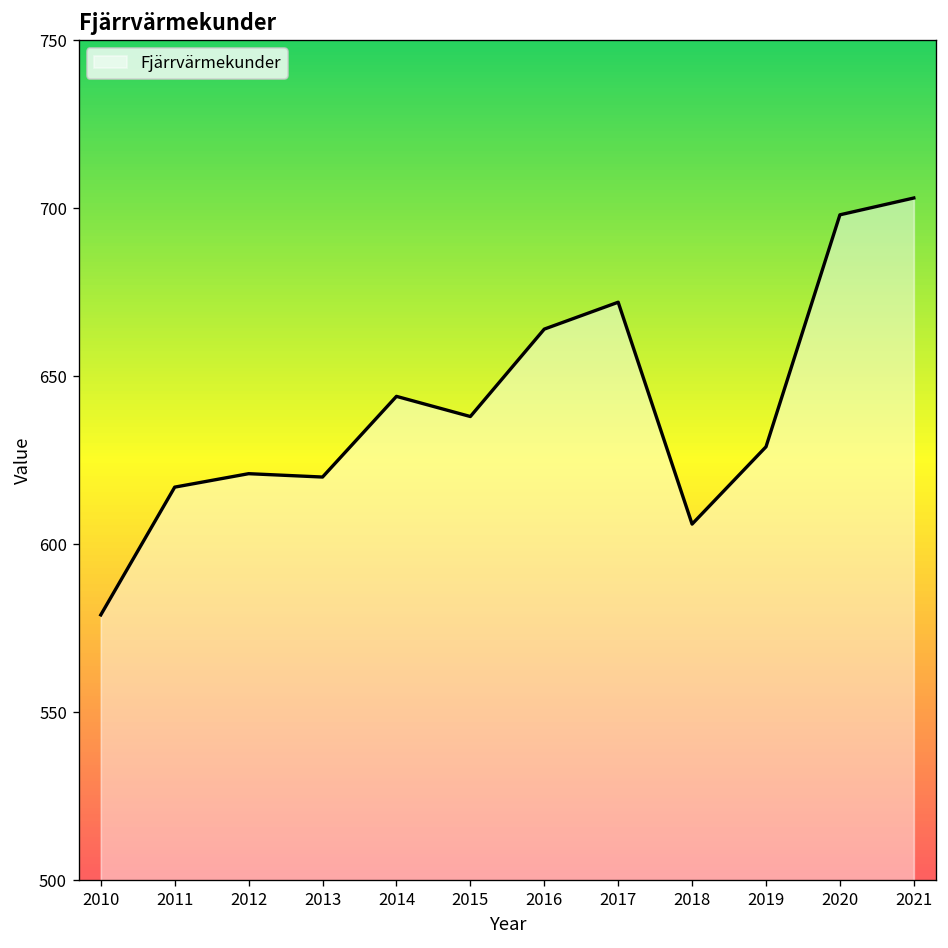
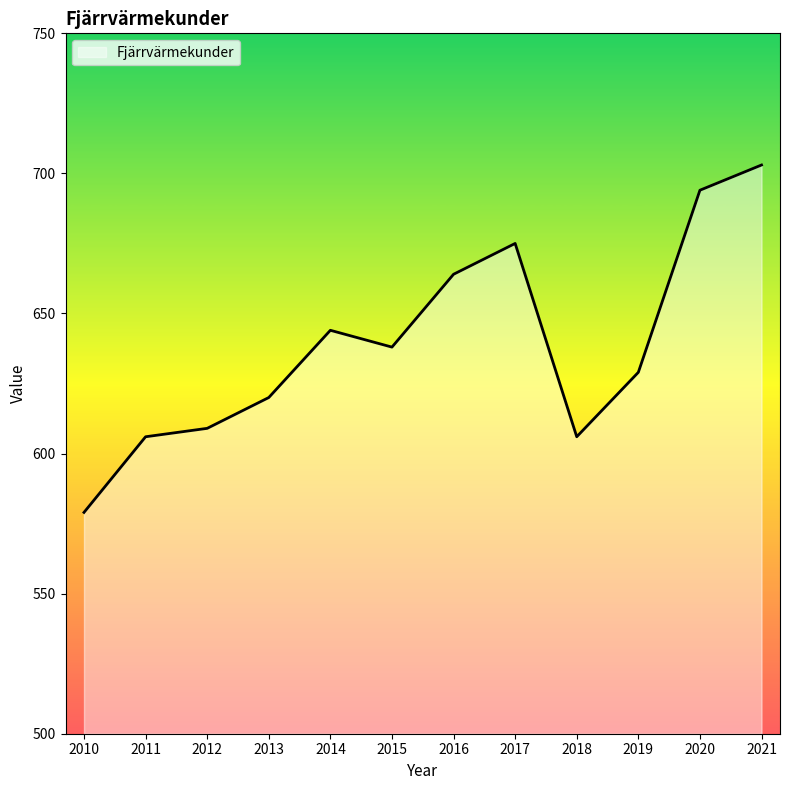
  {
    "2010": 579,
-   "2011": 617,
-   "2012": 621,
+   "2011": 606,
+   "2012": 609,
    "2013": 620,
    "2014": 644,
    "2015": 638,
    "2016": 664,
-   "2017": 672,
+   "2017": 675,
    "2018": 606,
    "2019": 629,
-   "2020": 698,
+   "2020": 694,
    "2021": 703
  }
